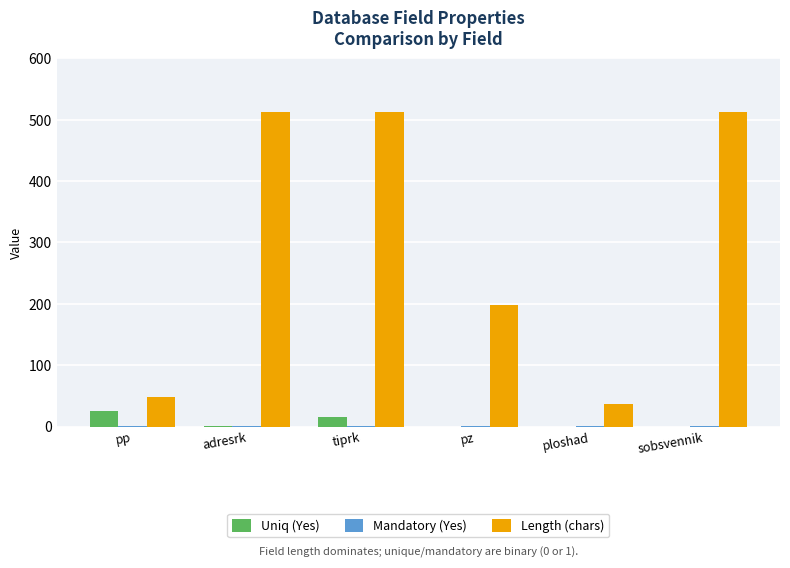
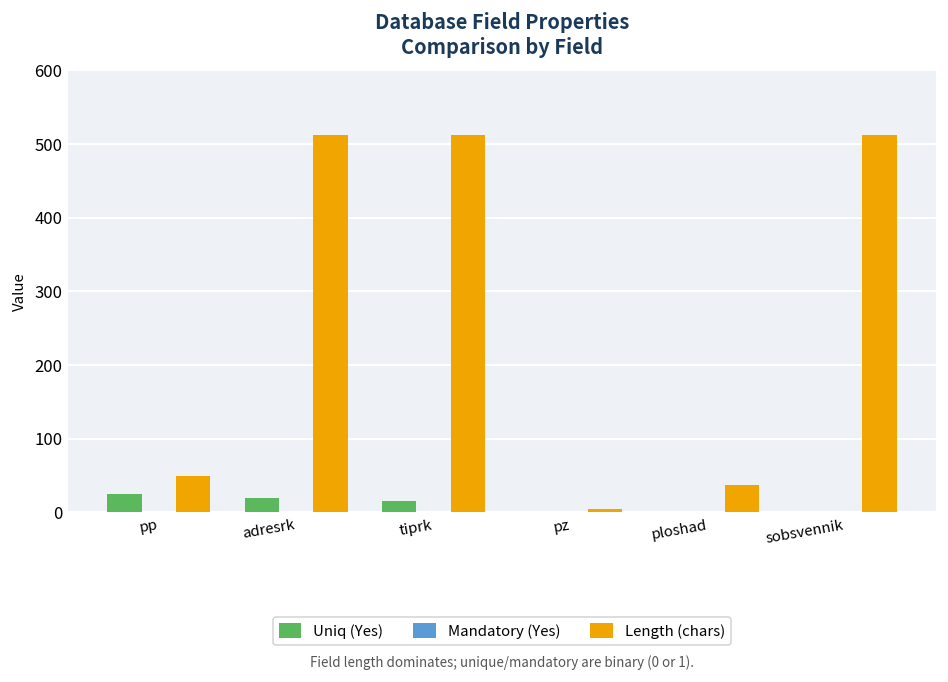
  {
    "Uniq (Yes)": {
      "pp": 30,
-     "adresrk": 0,
+     "adresrk": 20,
      "tiprk": 20,
      "pz": 0,
      "ploshad": 0,
      "sobsvennik": 0
    },
    "Length (chars)": {
      "pp": 50,
      "adresrk": 510,
      "tiprk": 510,
-     "pz": 200,
+     "pz": 10,
      "ploshad": 40,
      "sobsvennik": 510
    }
  }
